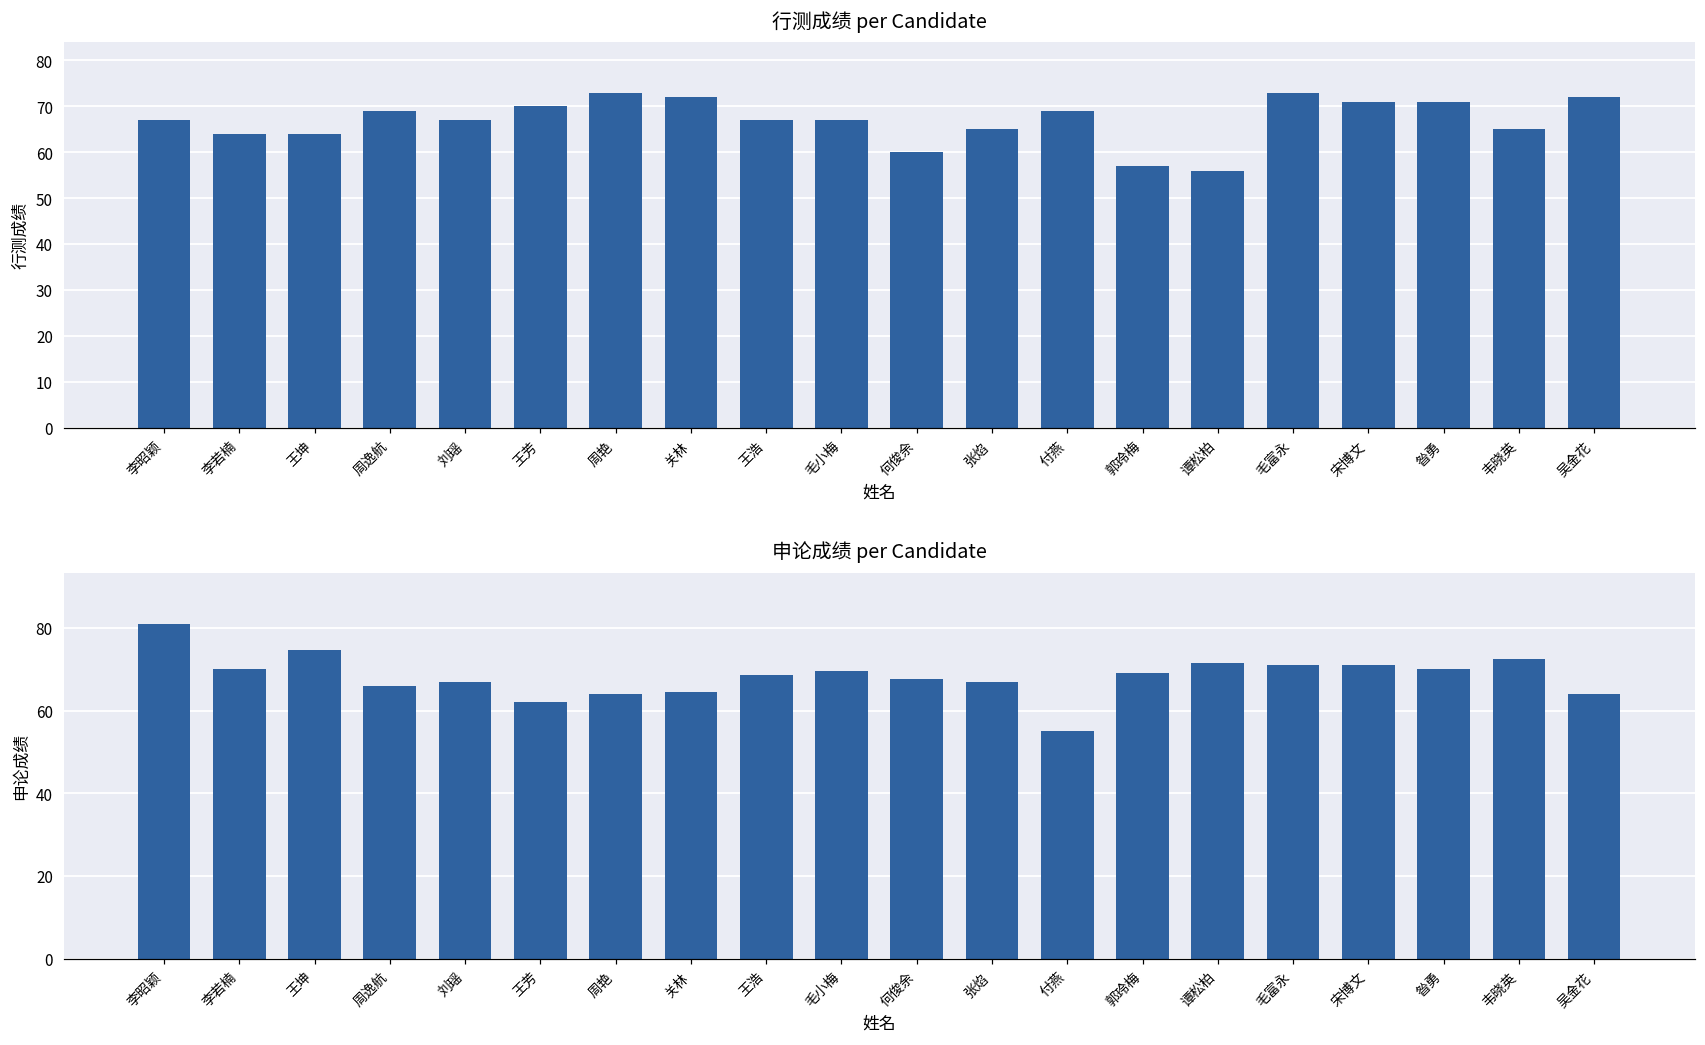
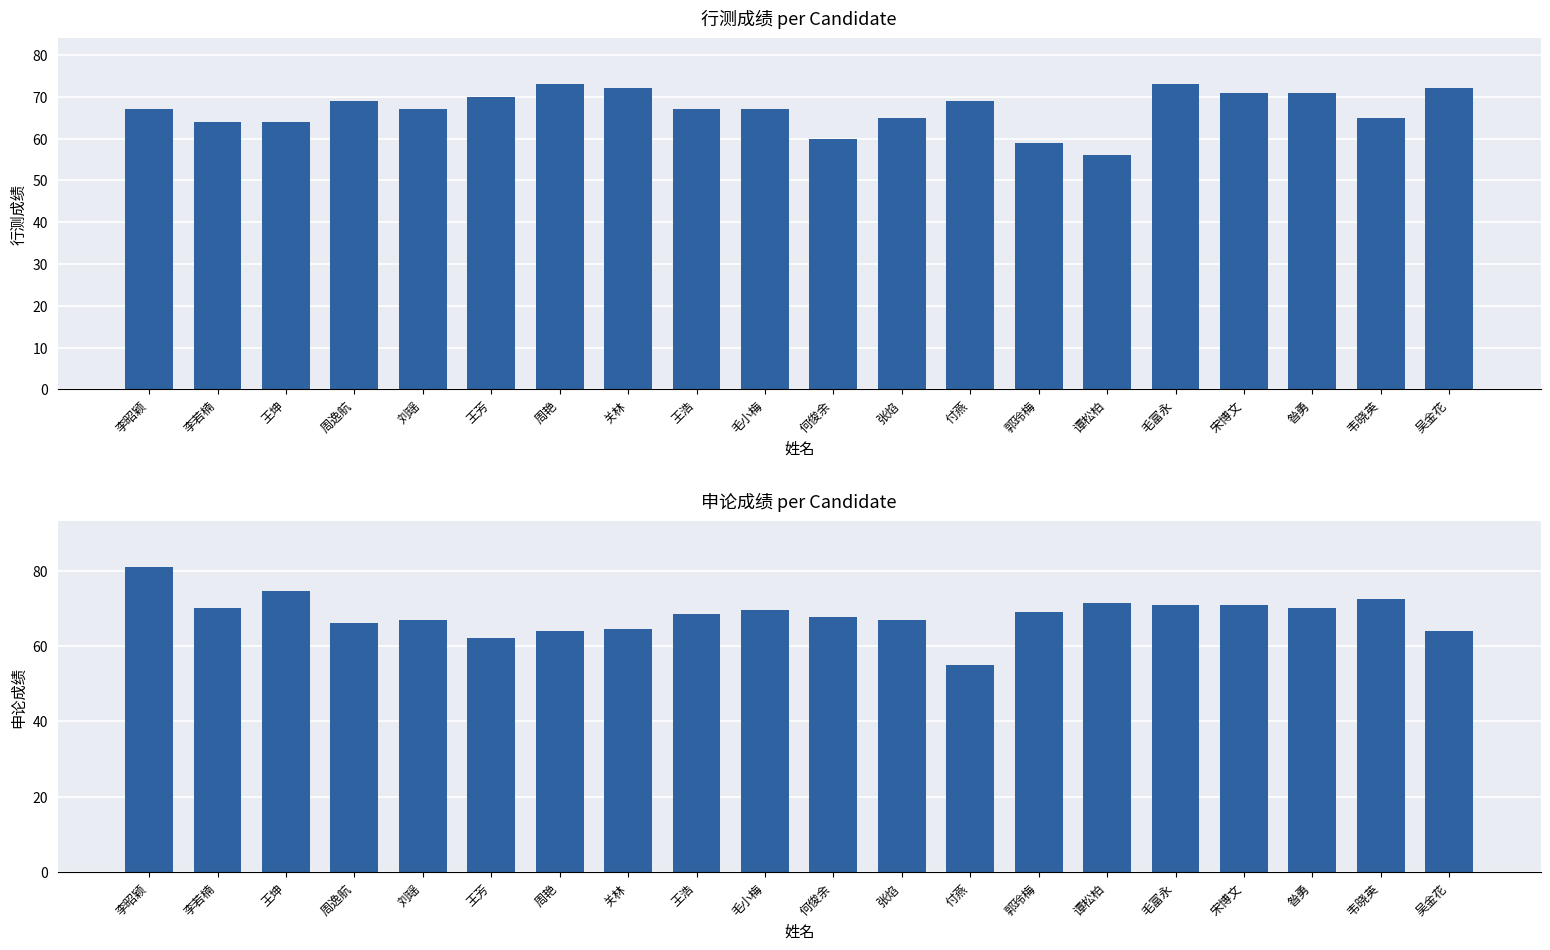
  {
    "行测成绩 per Candidate": {
      "李昭颖": 67,
      "李若楠": 64,
      "王坤": 64,
      "周逸航": 69,
      "刘瑶": 67,
      "王芳": 70,
      "周艳": 73,
      "关林": 72,
      "王浩": 67,
      "毛小梅": 67,
      "何俊余": 60,
      "张焰": 65,
      "付燕": 69,
-     "郭玲梅": 57,
+     "郭玲梅": 59,
      "谭松柏": 56,
      "毛富永": 73,
      "宋博文": 71,
      "昝勇": 71,
      "韦晓英": 65,
      "吴金花": 72
    },
    "申论成绩 per Candidate": {
      "李昭颖": 81,
      "李若楠": 70,
      "王坤": 75,
      "周逸航": 66,
      "刘瑶": 67,
      "王芳": 62,
      "周艳": 64,
      "关林": 65,
      "王浩": 69,
      "毛小梅": 70,
      "何俊余": 68,
      "张焰": 67,
      "付燕": 55,
      "郭玲梅": 69,
      "谭松柏": 72,
      "毛富永": 71,
      "宋博文": 71,
      "昝勇": 70,
      "韦晓英": 73,
      "吴金花": 64
    }
  }
